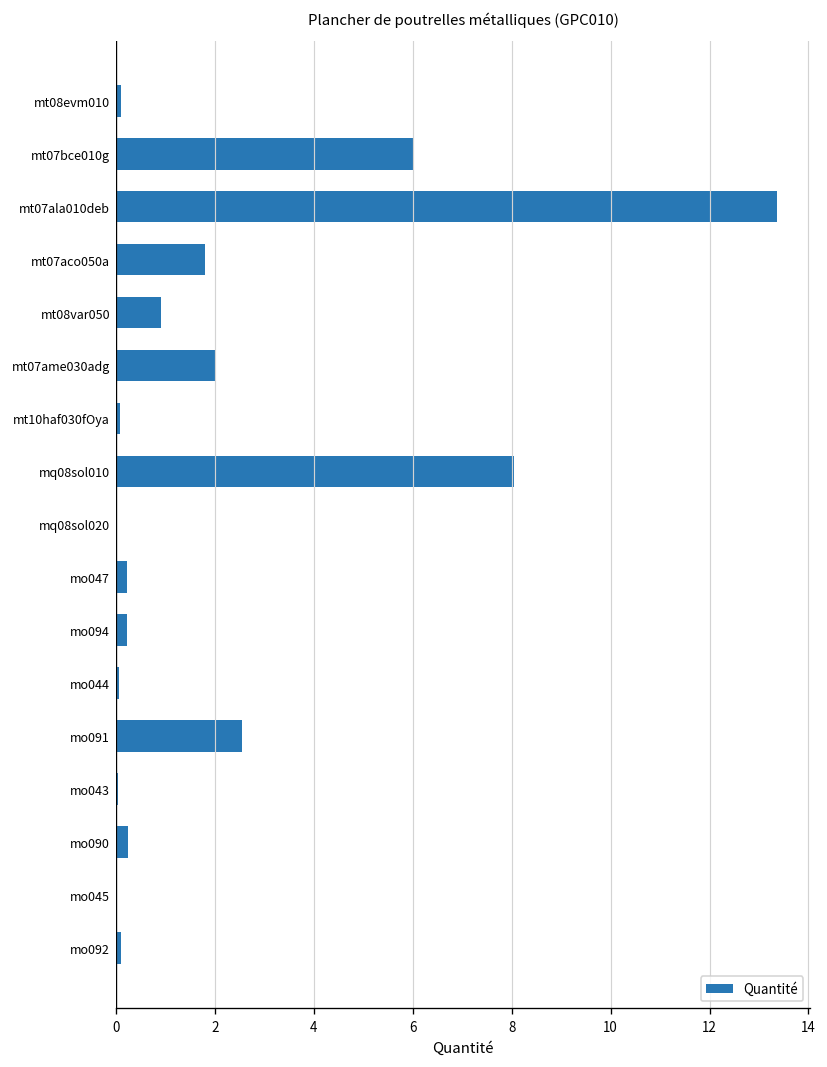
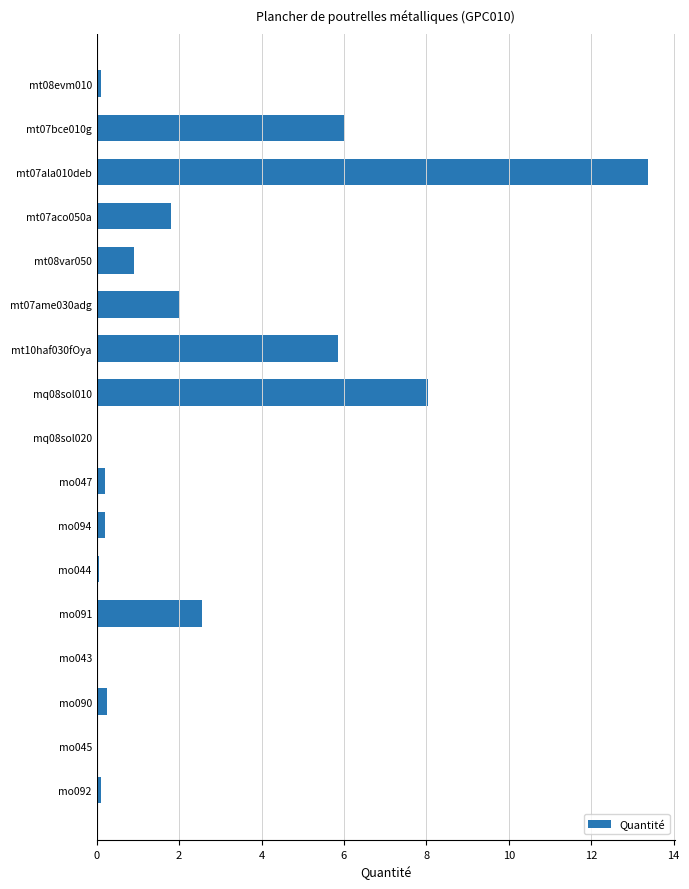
  {
    "mt08evm010": 0.1,
    "mt07bce010g": 6.0,
    "mt07ala010deb": 13.4,
    "mt07aco050a": 1.8,
    "mt08var050": 0.9,
    "mt07ame030adg": 2.0,
-   "mt10haf030fOya": 0.1,
+   "mt10haf030fOya": 5.9,
    "mq08sol010": 8.0,
    "mo047": 0.2,
    "mo094": 0.2,
    "mo091": 2.5,
    "mo090": 0.3,
    "mo092": 0.1
  }
